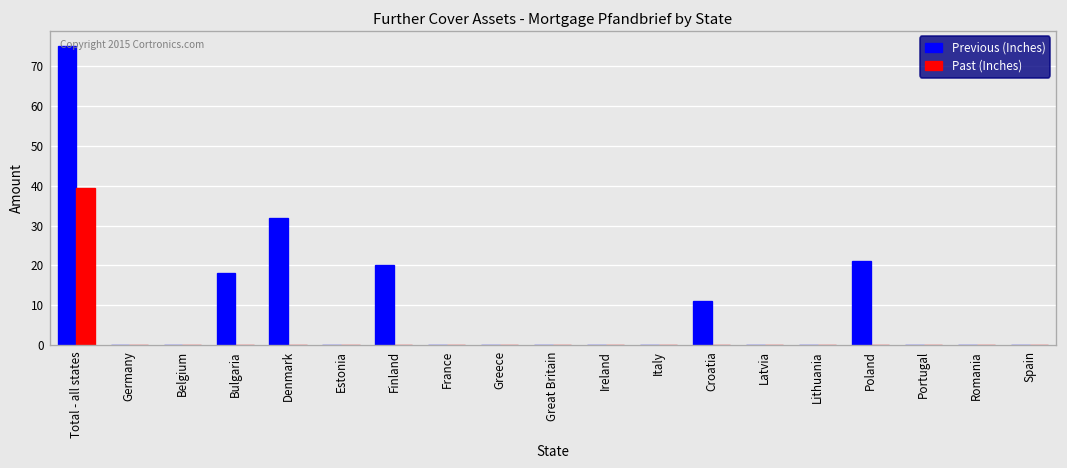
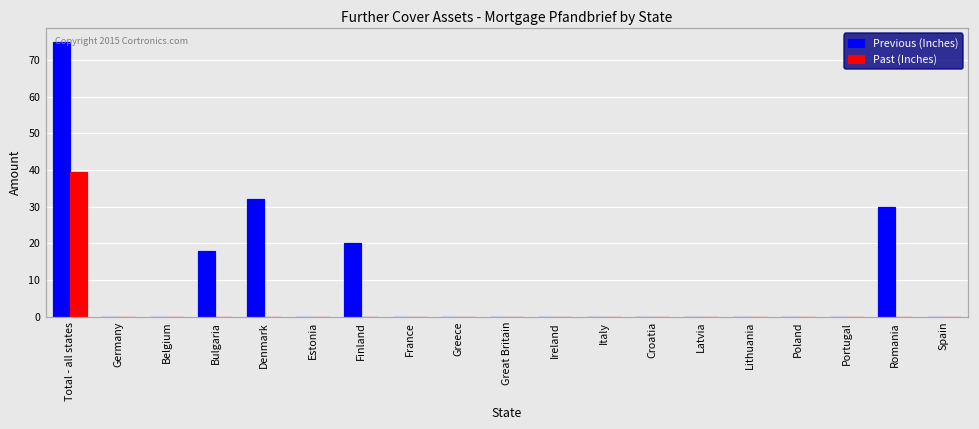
  {
    "Previous (Inches)": {
      "Germany": 0,
      "Belgium": 0,
      "Bulgaria": 18,
      "Denmark": 32,
      "Estonia": 0,
      "Finland": 20,
      "France": 0,
      "Greece": 0,
      "Great Britain": 0,
      "Ireland": 0,
      "Italy": 0,
-     "Croatia": 11,
+     "Croatia": 0,
      "Latvia": 0,
      "Lithuania": 0,
-     "Poland": 21,
+     "Poland": 0,
      "Portugal": 0,
-     "Romania": 0,
+     "Romania": 30,
      "Spain": 0
    },
    "Past (Inches)": {
      "Total - all states": 39,
      "Germany": 0,
      "Belgium": 0,
      "Bulgaria": 0,
      "Denmark": 0,
      "Estonia": 0,
      "Finland": 0,
      "France": 0,
      "Greece": 0,
      "Great Britain": 0,
      "Ireland": 0,
      "Italy": 0,
      "Croatia": 0,
      "Latvia": 0,
      "Lithuania": 0,
      "Poland": 0,
      "Portugal": 0,
      "Romania": 0,
      "Spain": 0
    }
  }
